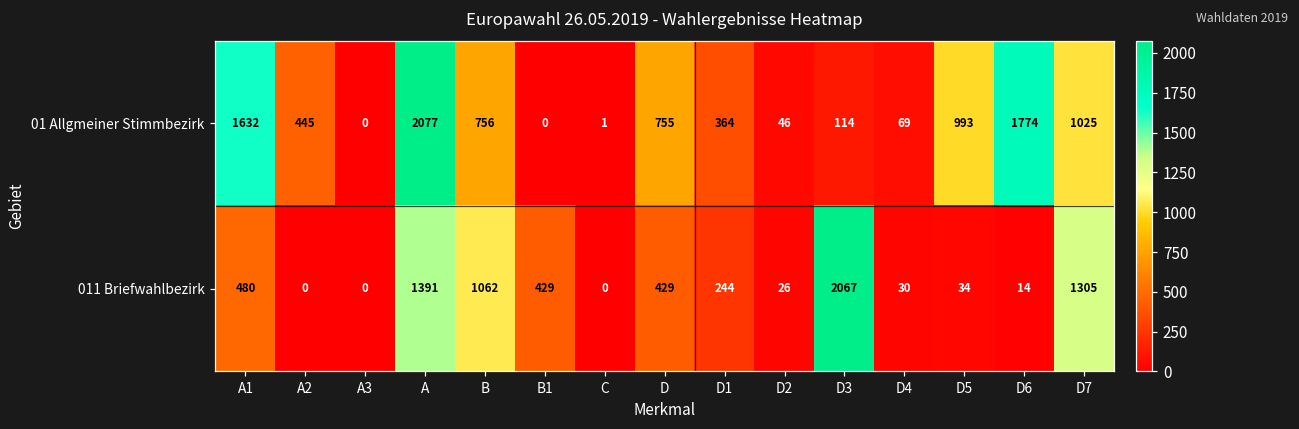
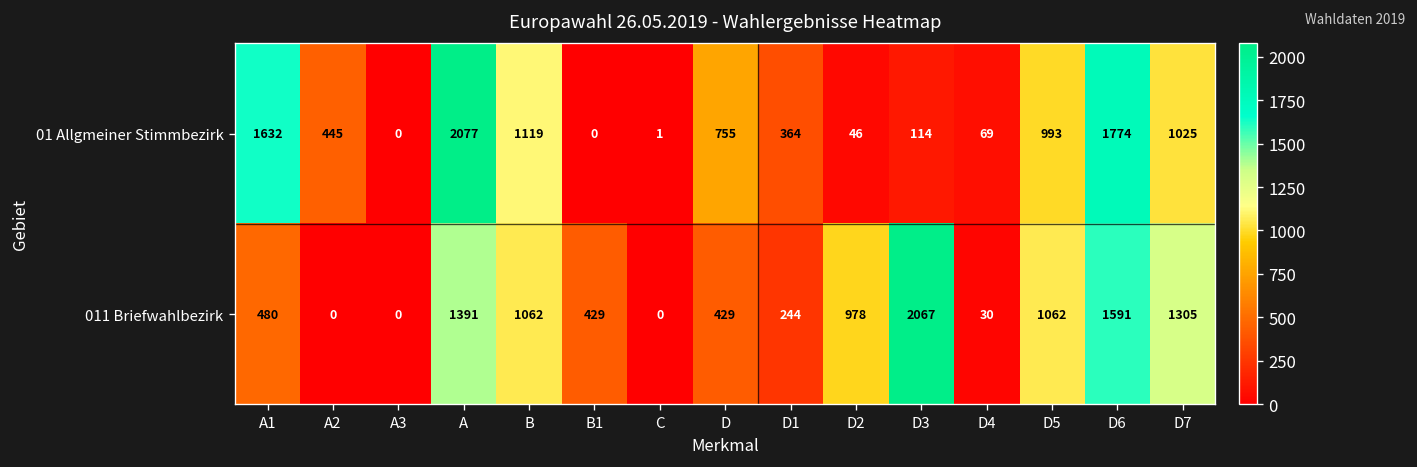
  {
    "01 Allgmeiner Stimmbezirk": {
      "A1": 1632,
      "A2": 445,
      "A3": 0,
      "A": 2077,
-     "B": 756,
+     "B": 1119,
      "B1": 0,
      "C": 1,
      "D": 755,
      "D1": 364,
      "D2": 46,
      "D3": 114,
      "D4": 69,
      "D5": 993,
      "D6": 1774,
      "D7": 1025
    },
    "011 Briefwahlbezirk": {
      "A1": 480,
      "A2": 0,
      "A3": 0,
      "A": 1391,
      "B": 1062,
      "B1": 429,
      "C": 0,
      "D": 429,
      "D1": 244,
-     "D2": 26,
+     "D2": 978,
      "D3": 2067,
      "D4": 30,
-     "D5": 34,
-     "D6": 14,
+     "D5": 1062,
+     "D6": 1591,
      "D7": 1305
    }
  }
